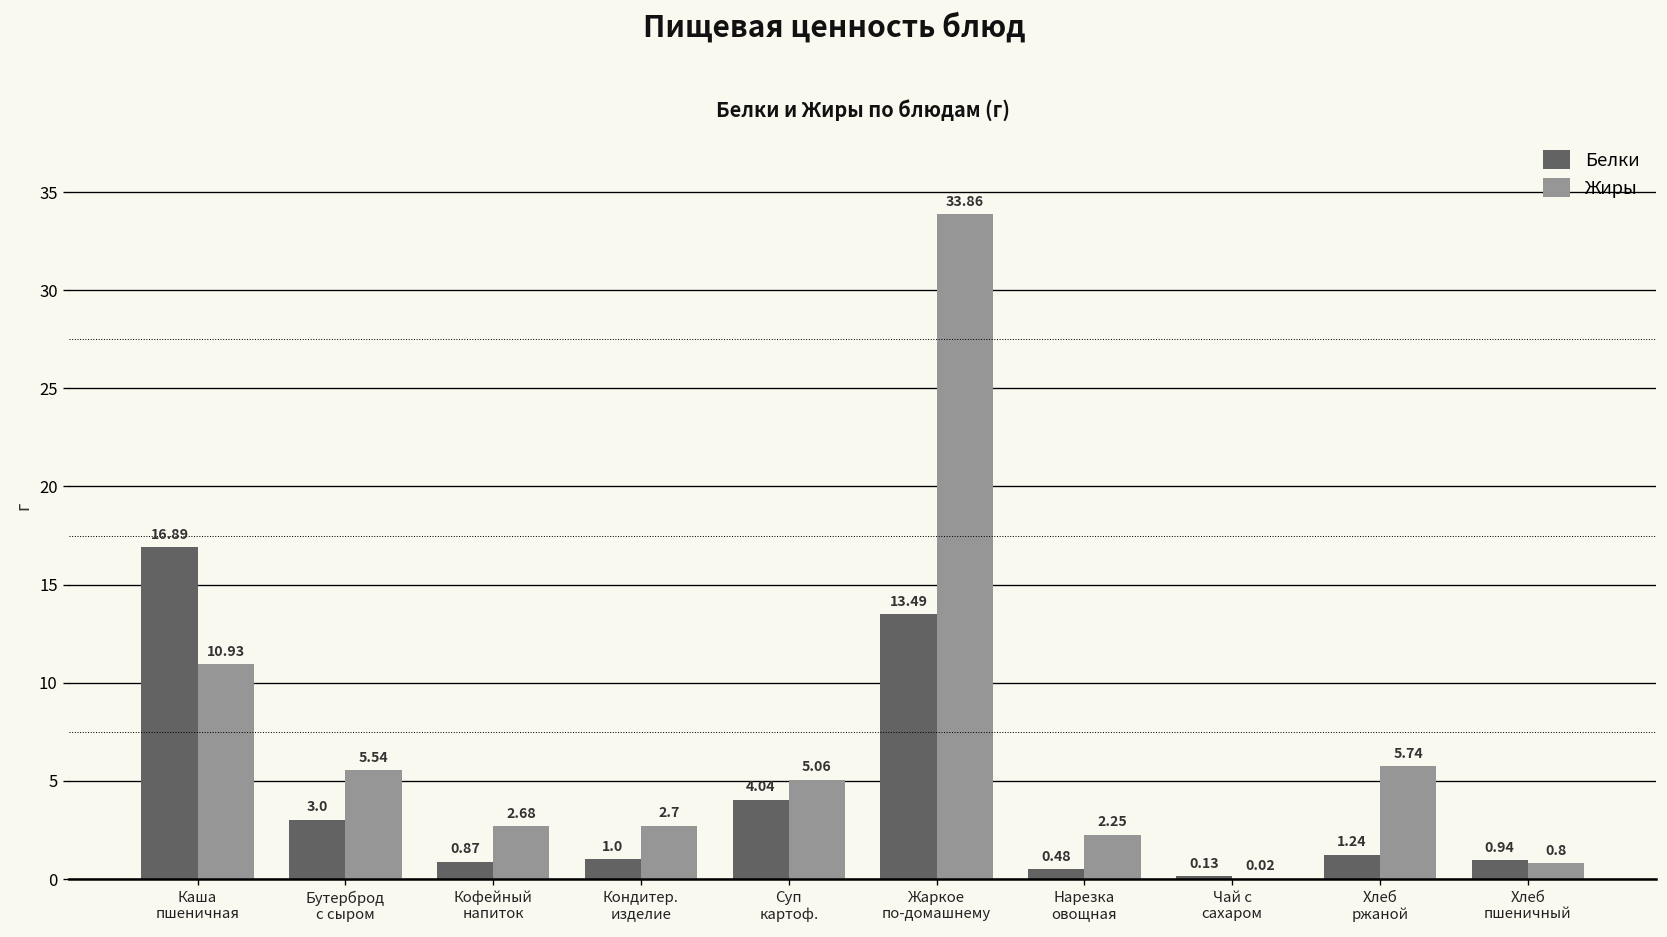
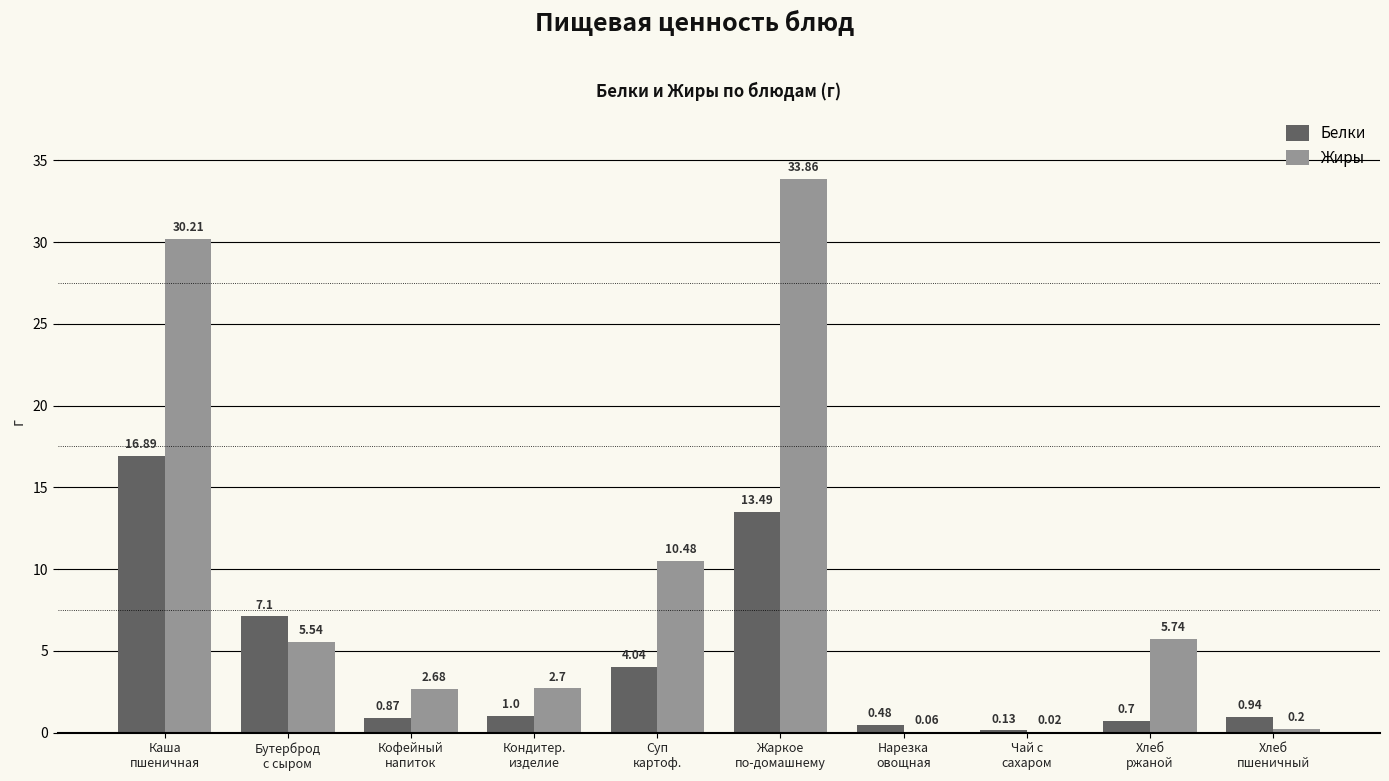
  {
    "Белки": {
      "Каша пшеничная": 16.89,
-     "Бутерброд с сыром": 3.0,
+     "Бутерброд с сыром": 7.1,
      "Кофейный напиток": 0.87,
      "Кондитер. изделие": 1.0,
      "Суп картоф.": 4.04,
      "Жаркое по-домашнему": 13.49,
      "Нарезка овощная": 0.48,
      "Чай с сахаром": 0.13,
-     "Хлеб ржаной": 1.24,
+     "Хлеб ржаной": 0.7,
      "Хлеб пшеничный": 0.94
    },
    "Жиры": {
-     "Каша пшеничная": 10.93,
+     "Каша пшеничная": 30.21,
      "Бутерброд с сыром": 5.54,
      "Кофейный напиток": 2.68,
      "Кондитер. изделие": 2.7,
-     "Суп картоф.": 5.06,
+     "Суп картоф.": 10.48,
      "Жаркое по-домашнему": 33.86,
-     "Нарезка овощная": 2.25,
+     "Нарезка овощная": 0.06,
      "Чай с сахаром": 0.02,
      "Хлеб ржаной": 5.74,
-     "Хлеб пшеничный": 0.8
+     "Хлеб пшеничный": 0.2
    }
  }
